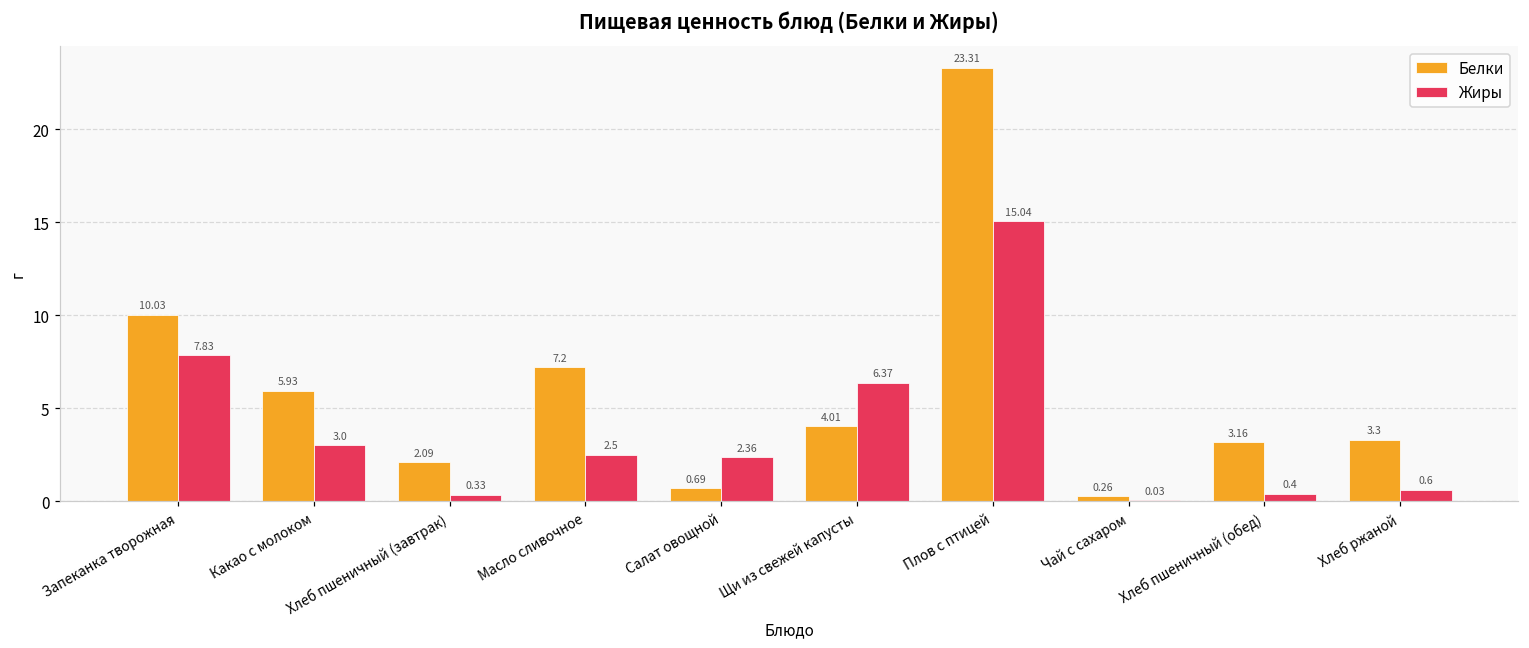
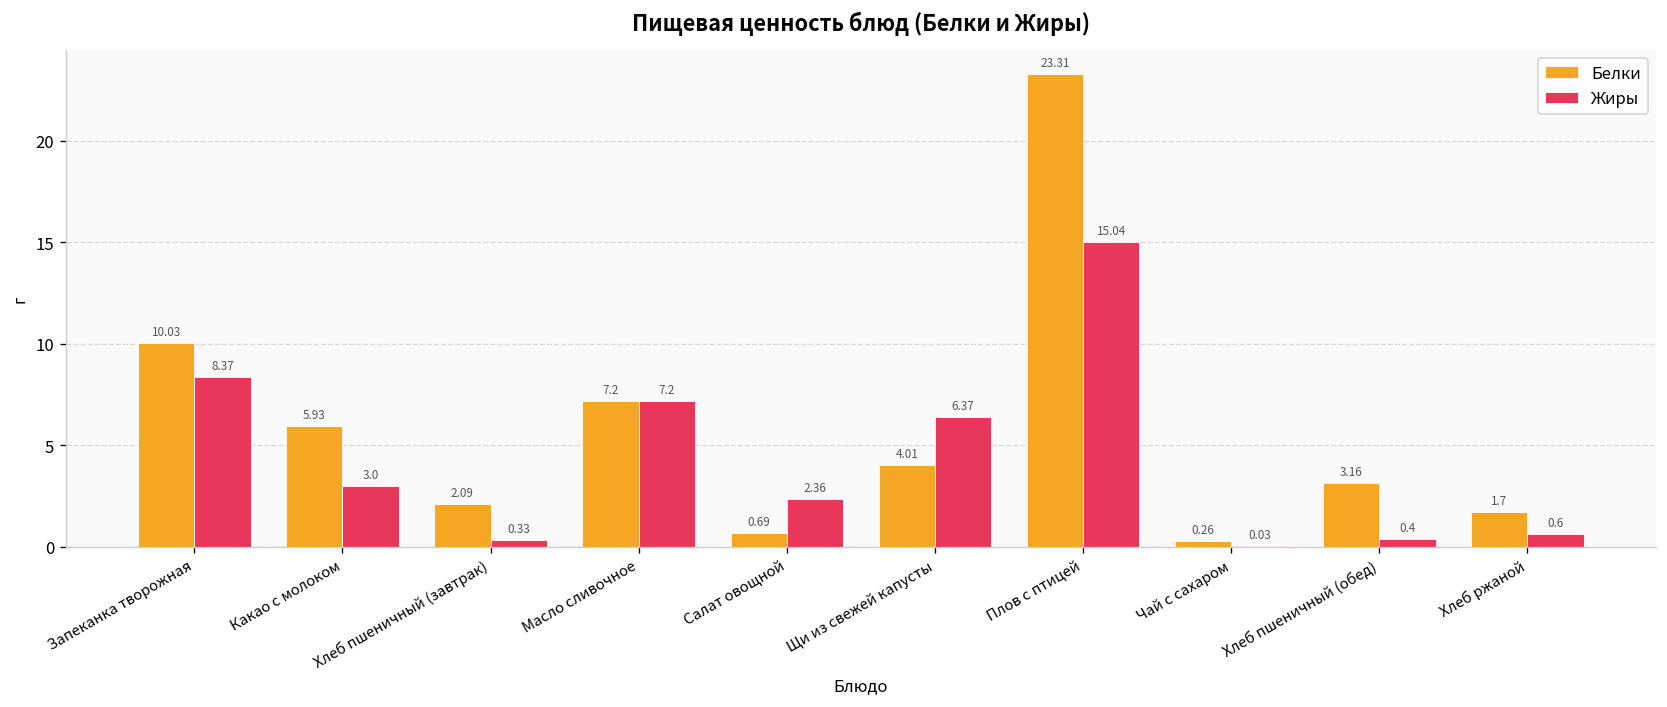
  {
    "Белки": {
      "Запеканка творожная": 10.03,
      "Какао с молоком": 5.93,
      "Хлеб пшеничный (завтрак)": 2.09,
      "Масло сливочное": 7.2,
      "Салат овощной": 0.69,
      "Щи из свежей капусты": 4.01,
      "Плов с птицей": 23.31,
      "Чай с сахаром": 0.26,
      "Хлеб пшеничный (обед)": 3.16,
-     "Хлеб ржаной": 3.3
+     "Хлеб ржаной": 1.7
    },
    "Жиры": {
-     "Запеканка творожная": 7.83,
+     "Запеканка творожная": 8.37,
      "Какао с молоком": 3.0,
      "Хлеб пшеничный (завтрак)": 0.33,
-     "Масло сливочное": 2.5,
+     "Масло сливочное": 7.2,
      "Салат овощной": 2.36,
      "Щи из свежей капусты": 6.37,
      "Плов с птицей": 15.04,
      "Чай с сахаром": 0.03,
      "Хлеб пшеничный (обед)": 0.4,
      "Хлеб ржаной": 0.6
    }
  }
